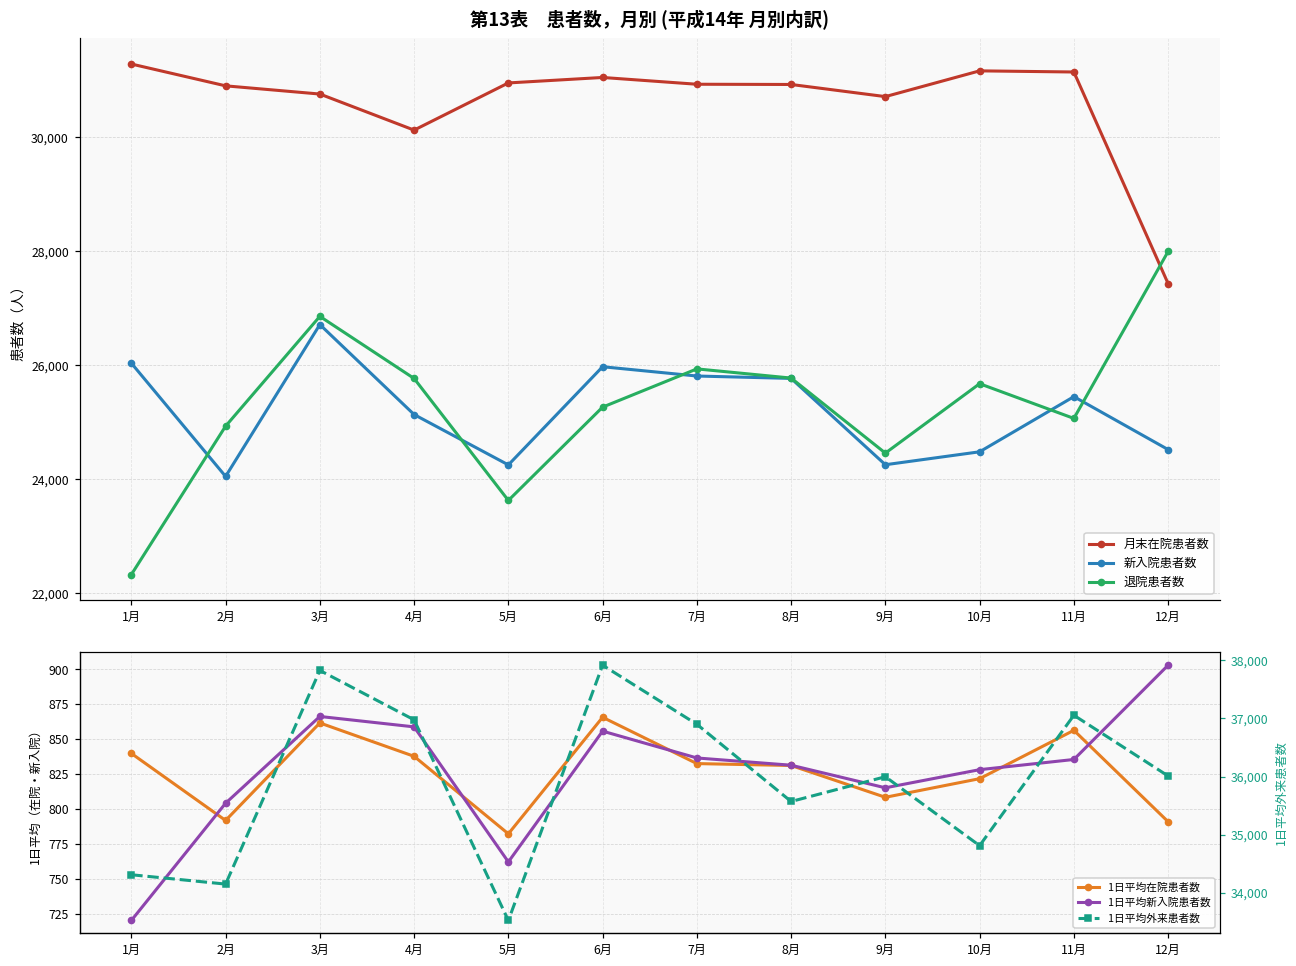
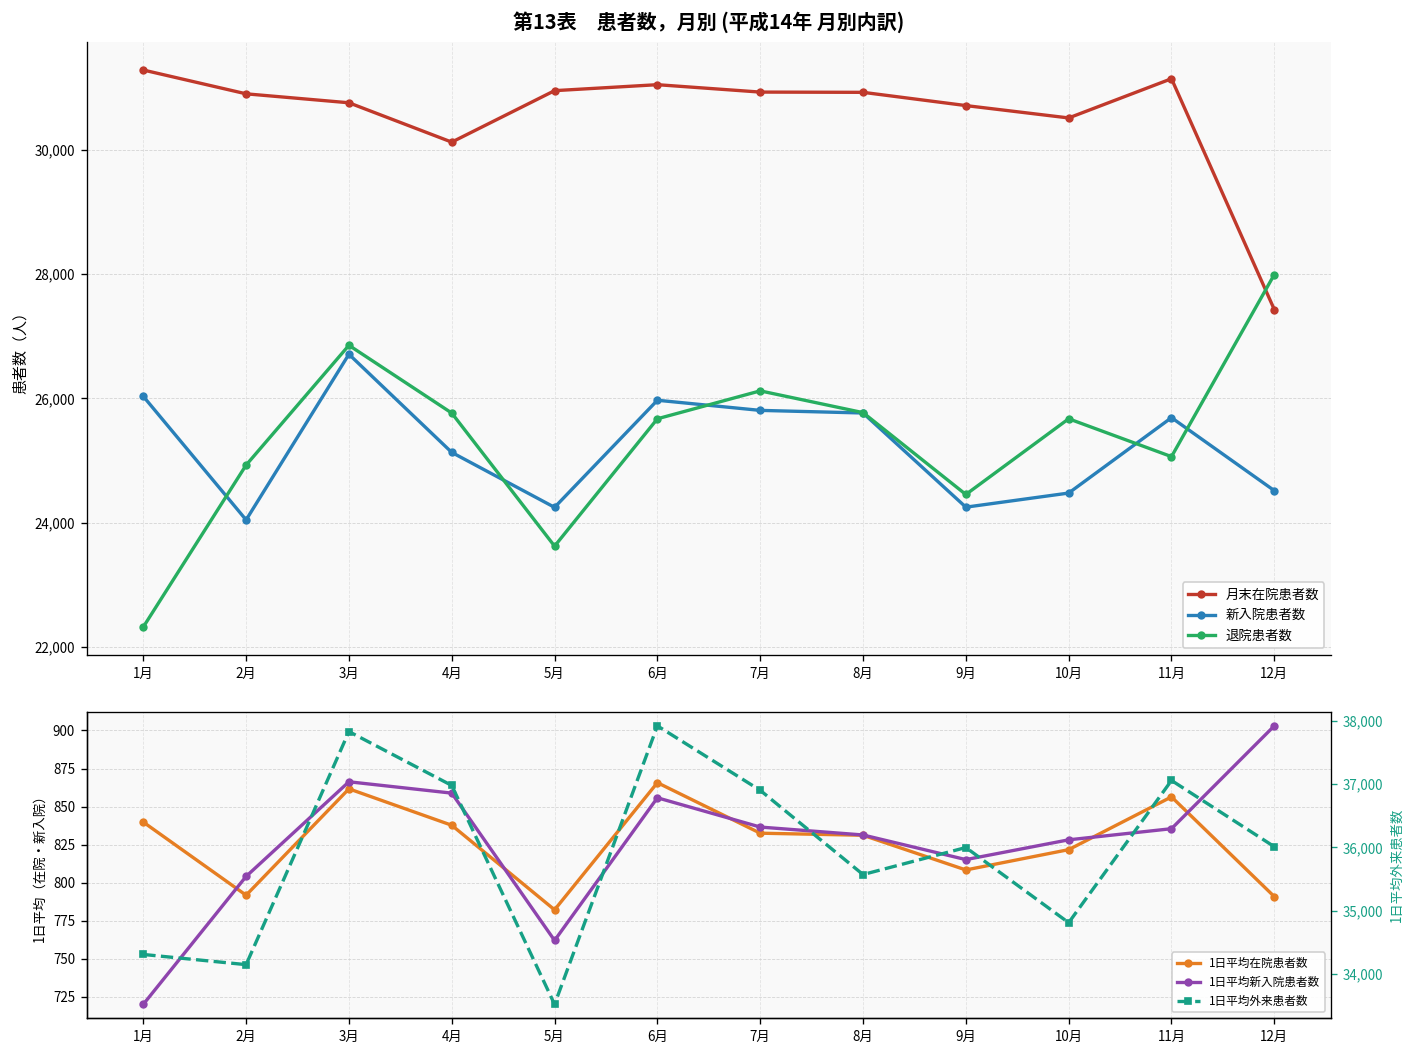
  {
    "第13表 患者数，月別 (平成14年 月別内訳)": {
      "月末在院患者数": {
        "1月": "31,300",
        "2月": "30,900",
        "3月": "30,800",
        "4月": "30,100",
        "5月": "31,000",
        "6月": "31,000",
        "7月": "30,900",
        "8月": "30,900",
        "9月": "30,700",
-       "10月": "31,200",
+       "10月": "30,500",
        "11月": "31,100",
        "12月": "27,400"
      },
      "新入院患者数": {
        "1月": "26,000",
        "2月": "24,000",
        "3月": "26,700",
        "4月": "25,100",
        "5月": "24,200",
        "6月": "26,000",
        "7月": "25,800",
        "9月": "24,300",
        "10月": "24,500",
-       "11月": "25,400",
+       "11月": "25,700",
        "12月": "24,500"
      },
      "退院患者数": {
        "1月": "22,300",
        "2月": "24,900",
        "3月": "26,900",
        "4月": "25,800",
        "5月": "23,600",
-       "6月": "25,300",
-       "7月": "25,900",
+       "6月": "25,700",
+       "7月": "26,100",
        "9月": "24,500",
        "10月": "25,700",
        "11月": "25,100",
        "12月": "28,000"
      }
    }
  }
